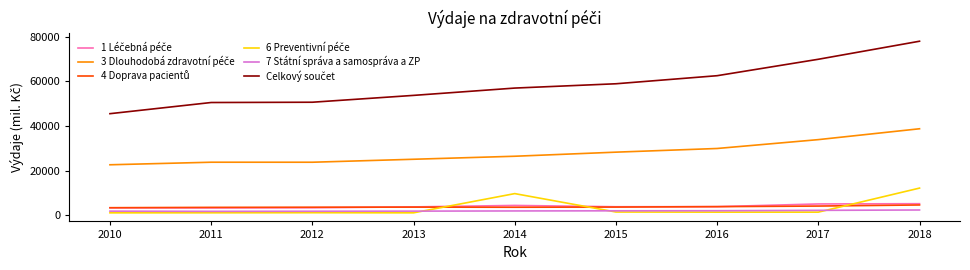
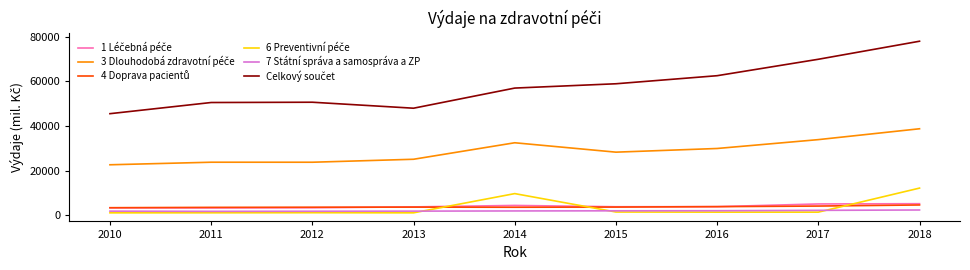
  {
    "3 Dlouhodobá zdravotní péče": {
      "2010": 23000,
      "2011": 24000,
      "2012": 24000,
      "2013": 25000,
-     "2014": 26000,
+     "2014": 32000,
      "2015": 28000,
      "2016": 30000,
      "2017": 34000,
      "2018": 39000
    },
    "6 Preventivní péče": {
      "2014": 10000,
      "2018": 12000
    },
    "Celkový součet": {
      "2010": 46000,
      "2011": 51000,
      "2012": 51000,
-     "2013": 54000,
+     "2013": 48000,
      "2014": 57000,
      "2015": 59000,
      "2016": 63000,
      "2017": 70000,
      "2018": 78000
    }
  }
